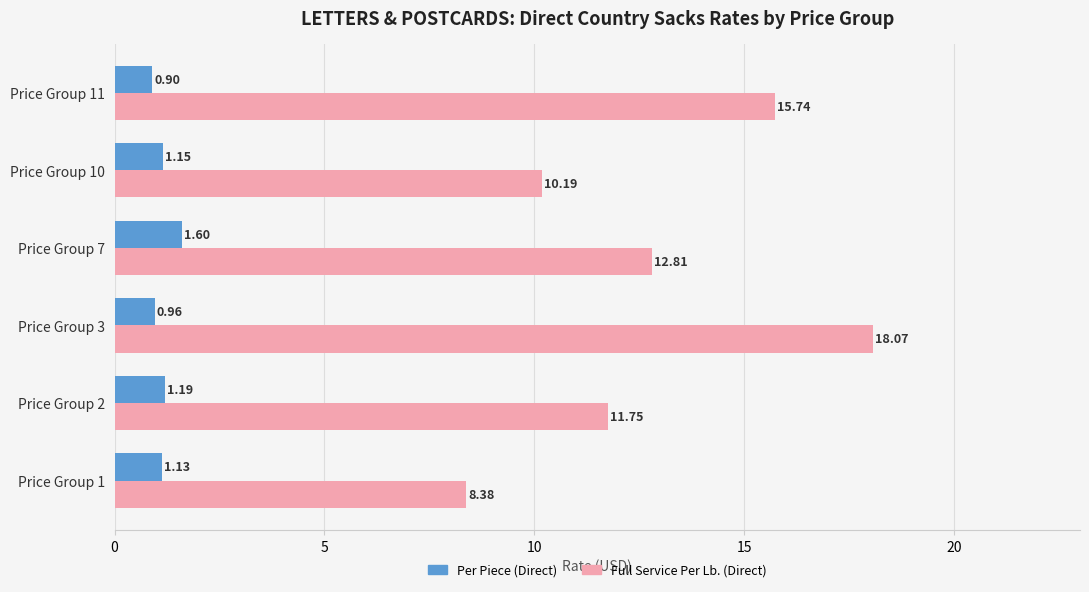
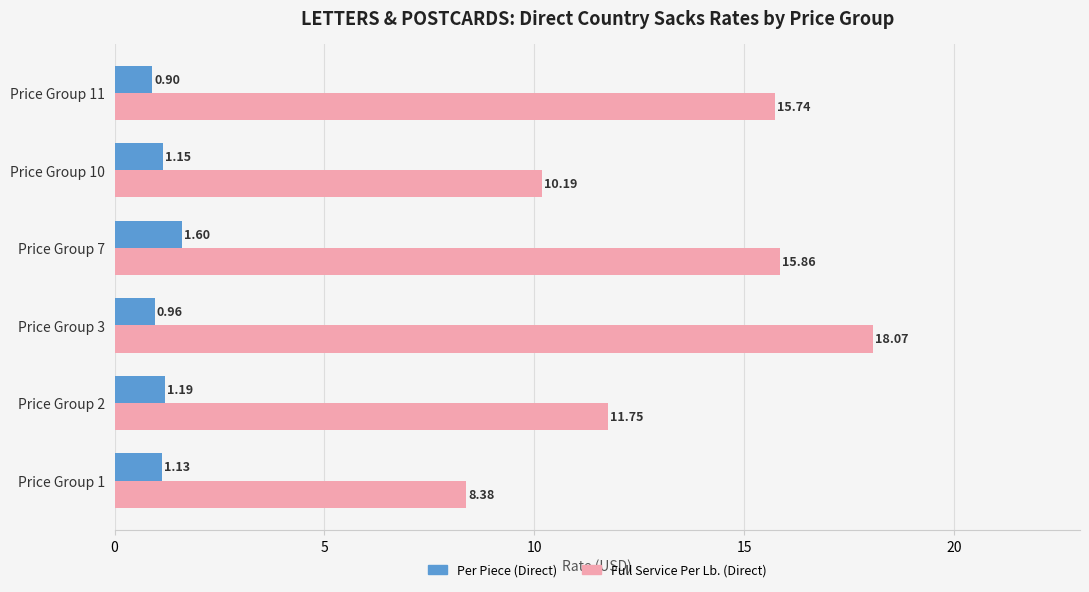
  {
    "Per Piece (Direct)": {
      "Price Group 11": 0.90,
      "Price Group 10": 1.15,
      "Price Group 7": 1.60,
      "Price Group 3": 0.96,
      "Price Group 2": 1.19,
      "Price Group 1": 1.13
    },
    "Full Service Per Lb. (Direct)": {
      "Price Group 11": 15.74,
      "Price Group 10": 10.19,
-     "Price Group 7": 12.81,
+     "Price Group 7": 15.86,
      "Price Group 3": 18.07,
      "Price Group 2": 11.75,
      "Price Group 1": 8.38
    }
  }
